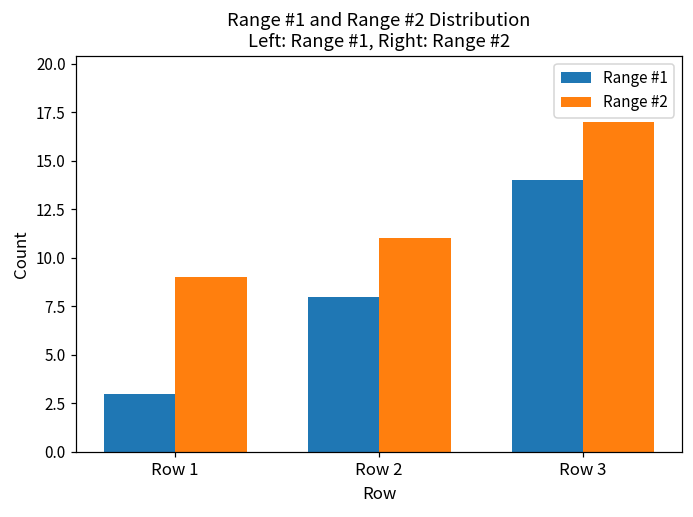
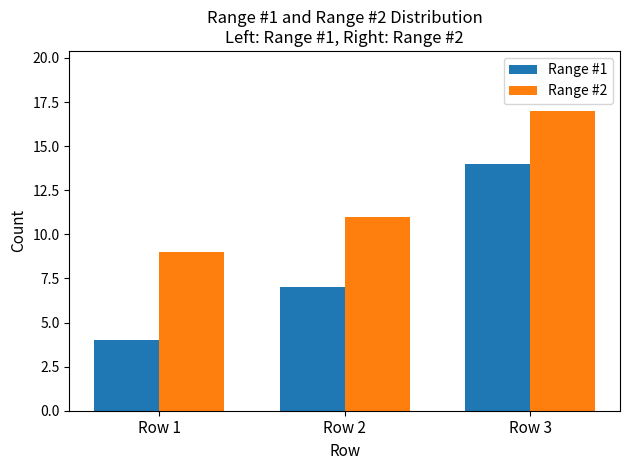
  {
    "Range #1": {
-     "Row 1": 3,
-     "Row 2": 8,
+     "Row 1": 4,
+     "Row 2": 7,
      "Row 3": 14
    },
    "Range #2": {
      "Row 1": 9,
      "Row 2": 11,
      "Row 3": 17
    }
  }
